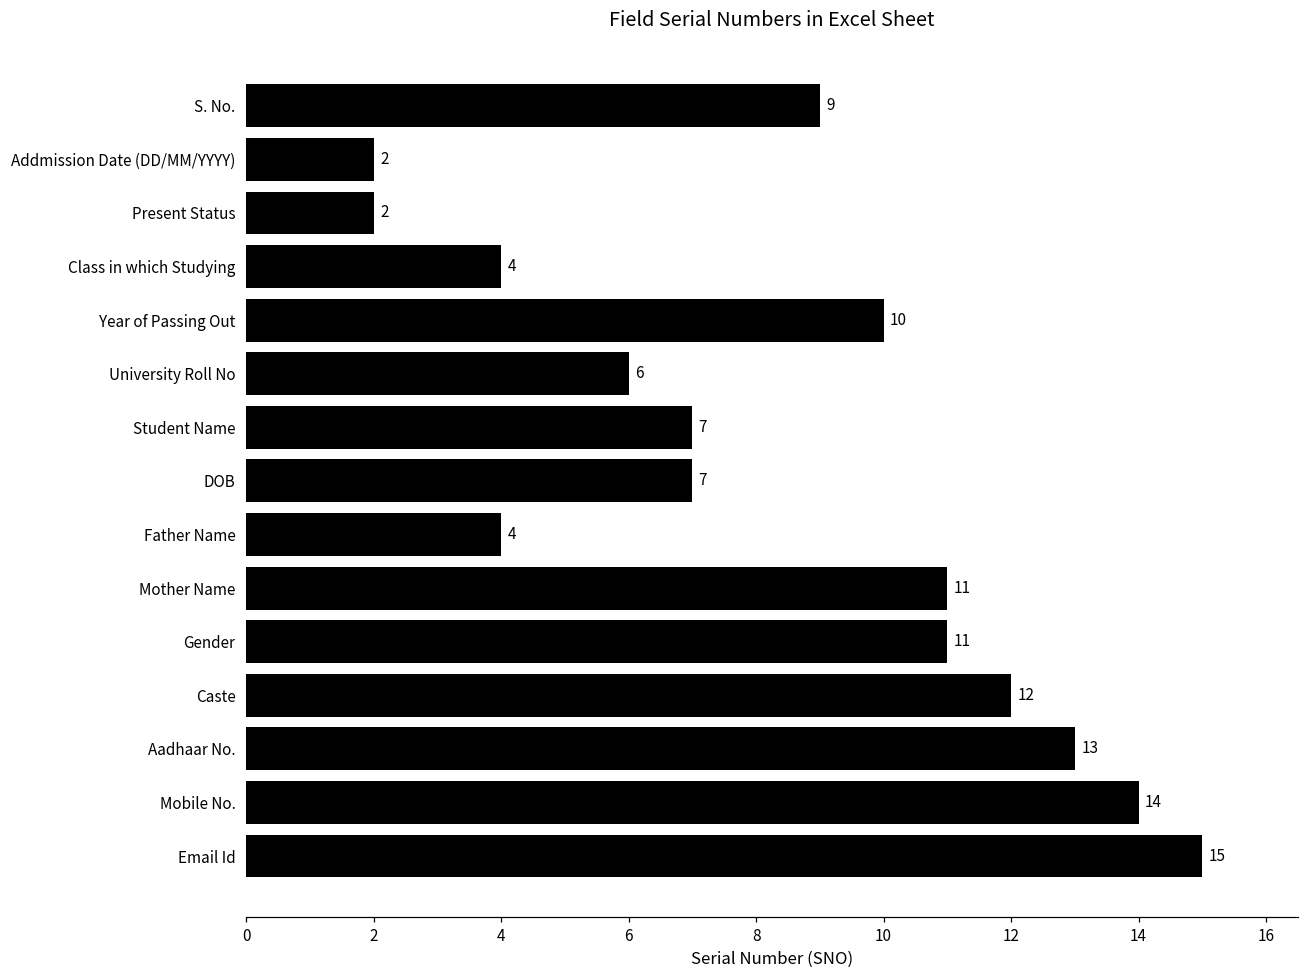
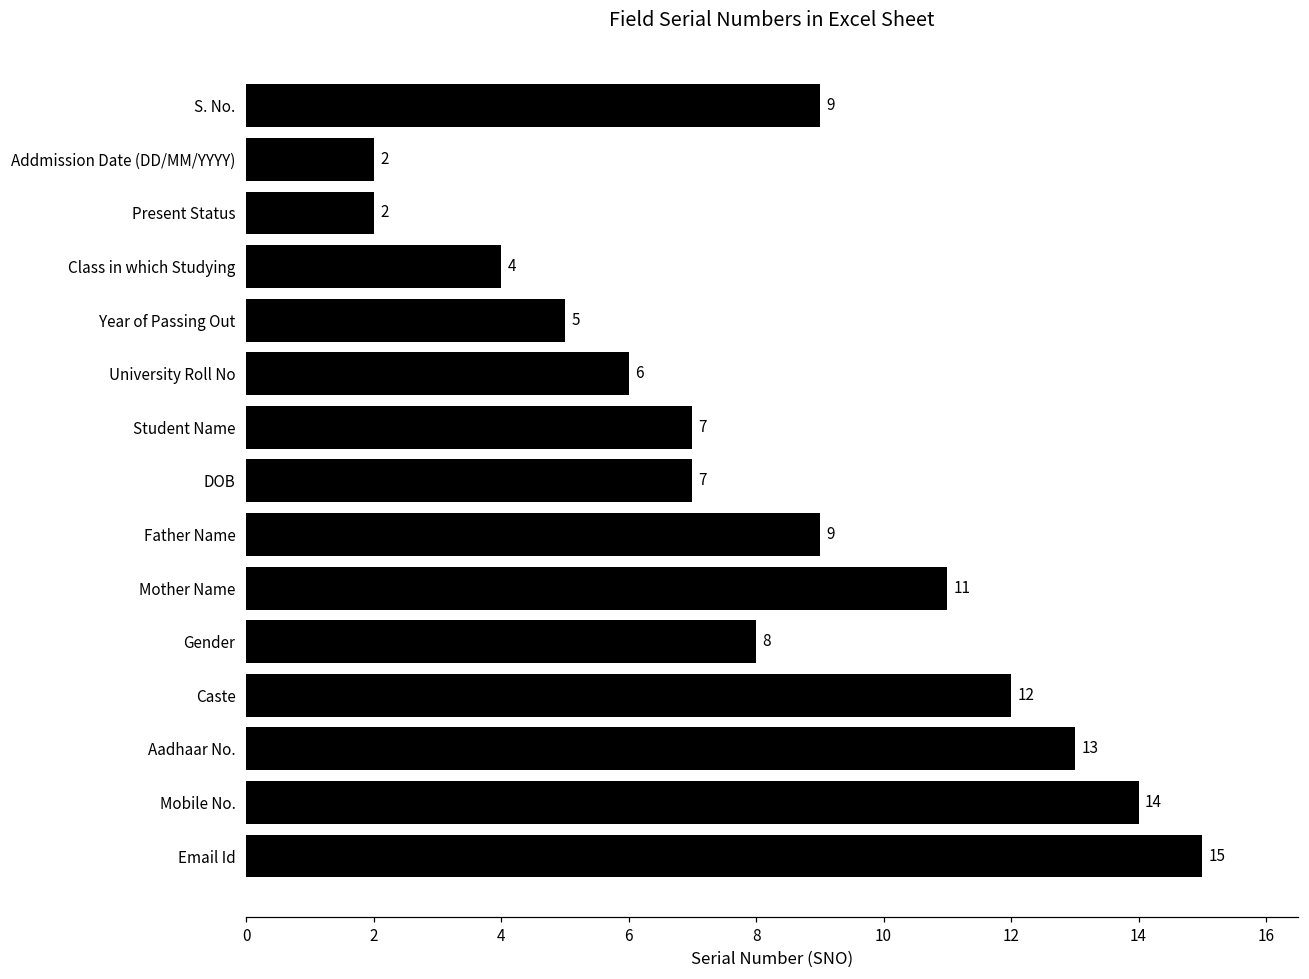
  {
    "S. No.": 9,
    "Addmission Date (DD/MM/YYYY)": 2,
    "Present Status": 2,
    "Class in which Studying": 4,
-   "Year of Passing Out": 10,
+   "Year of Passing Out": 5,
    "University Roll No": 6,
    "Student Name": 7,
    "DOB": 7,
-   "Father Name": 4,
+   "Father Name": 9,
    "Mother Name": 11,
-   "Gender": 11,
+   "Gender": 8,
    "Caste": 12,
    "Aadhaar No.": 13,
    "Mobile No.": 14,
    "Email Id": 15
  }
